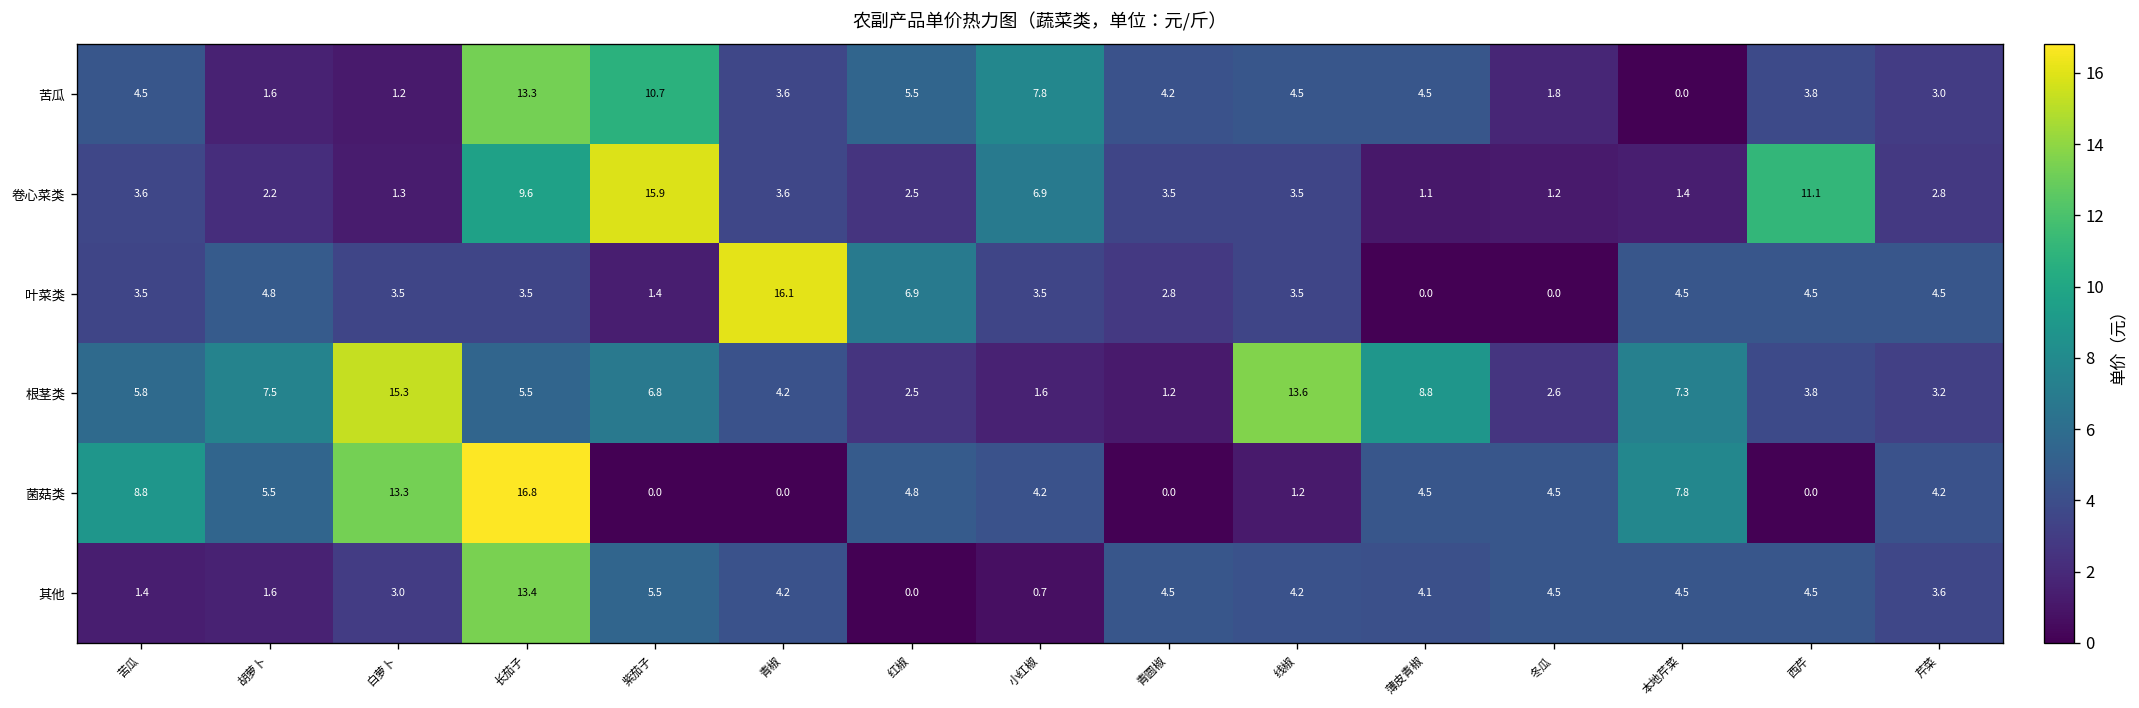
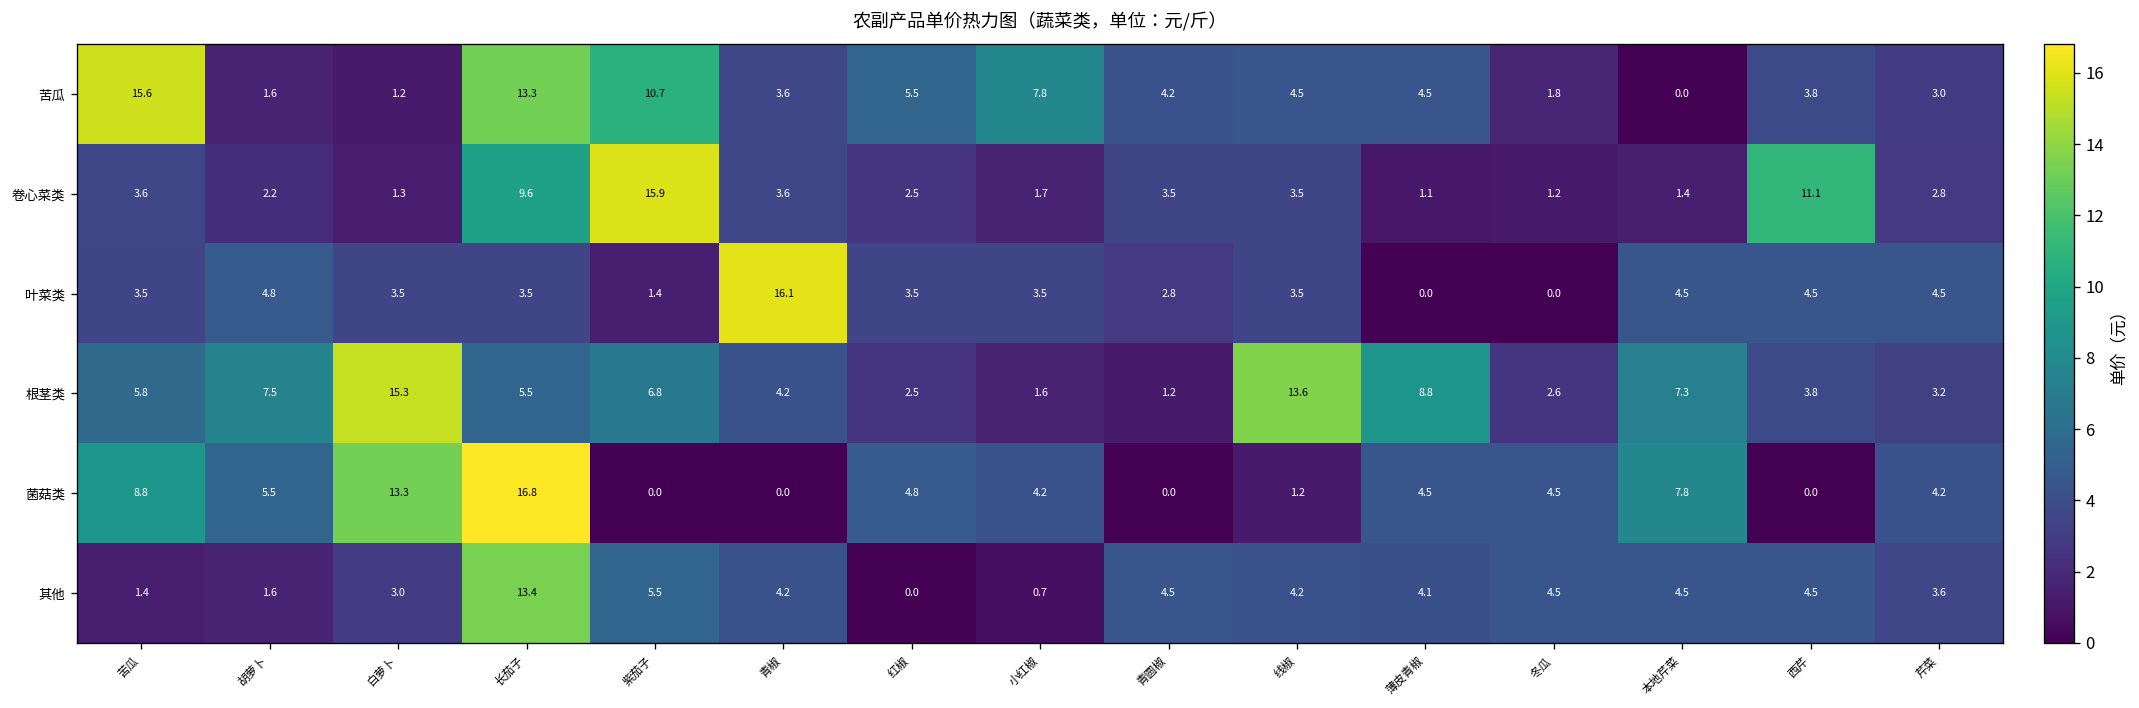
  {
    "苦瓜": {
-     "苦瓜": 4.5,
+     "苦瓜": 15.6,
      "胡萝卜": 1.6,
      "白萝卜": 1.2,
      "长茄子": 13.3,
      "紫茄子": 10.7,
      "青椒": 3.6,
      "红椒": 5.5,
      "小红椒": 7.8,
      "青圆椒": 4.2,
      "线椒": 4.5,
      "薄皮青椒": 4.5,
      "冬瓜": 1.8,
      "本地芹菜": 0.0,
      "西芹": 3.8,
      "芹菜": 3.0
    },
    "卷心菜类": {
      "苦瓜": 3.6,
      "胡萝卜": 2.2,
      "白萝卜": 1.3,
      "长茄子": 9.6,
      "紫茄子": 15.9,
      "青椒": 3.6,
      "红椒": 2.5,
-     "小红椒": 6.9,
+     "小红椒": 1.7,
      "青圆椒": 3.5,
      "线椒": 3.5,
      "薄皮青椒": 1.1,
      "冬瓜": 1.2,
      "本地芹菜": 1.4,
      "西芹": 11.1,
      "芹菜": 2.8
    },
    "叶菜类": {
      "苦瓜": 3.5,
      "胡萝卜": 4.8,
      "白萝卜": 3.5,
      "长茄子": 3.5,
      "紫茄子": 1.4,
      "青椒": 16.1,
-     "红椒": 6.9,
+     "红椒": 3.5,
      "小红椒": 3.5,
      "青圆椒": 2.8,
      "线椒": 3.5,
      "薄皮青椒": 0.0,
      "冬瓜": 0.0,
      "本地芹菜": 4.5,
      "西芹": 4.5,
      "芹菜": 4.5
    },
    "根茎类": {
      "苦瓜": 5.8,
      "胡萝卜": 7.5,
      "白萝卜": 15.3,
      "长茄子": 5.5,
      "紫茄子": 6.8,
      "青椒": 4.2,
      "红椒": 2.5,
      "小红椒": 1.6,
      "青圆椒": 1.2,
      "线椒": 13.6,
      "薄皮青椒": 8.8,
      "冬瓜": 2.6,
      "本地芹菜": 7.3,
      "西芹": 3.8,
      "芹菜": 3.2
    },
    "菌菇类": {
      "苦瓜": 8.8,
      "胡萝卜": 5.5,
      "白萝卜": 13.3,
      "长茄子": 16.8,
      "紫茄子": 0.0,
      "青椒": 0.0,
      "红椒": 4.8,
      "小红椒": 4.2,
      "青圆椒": 0.0,
      "线椒": 1.2,
      "薄皮青椒": 4.5,
      "冬瓜": 4.5,
      "本地芹菜": 7.8,
      "西芹": 0.0,
      "芹菜": 4.2
    },
    "其他": {
      "苦瓜": 1.4,
      "胡萝卜": 1.6,
      "白萝卜": 3.0,
      "长茄子": 13.4,
      "紫茄子": 5.5,
      "青椒": 4.2,
      "红椒": 0.0,
      "小红椒": 0.7,
      "青圆椒": 4.5,
      "线椒": 4.2,
      "薄皮青椒": 4.1,
      "冬瓜": 4.5,
      "本地芹菜": 4.5,
      "西芹": 4.5,
      "芹菜": 3.6
    }
  }
